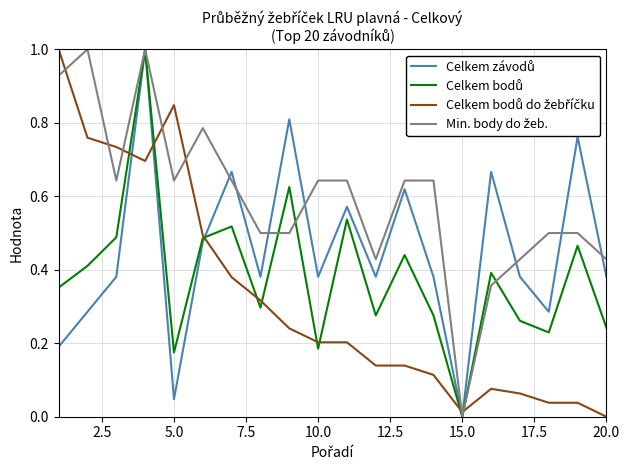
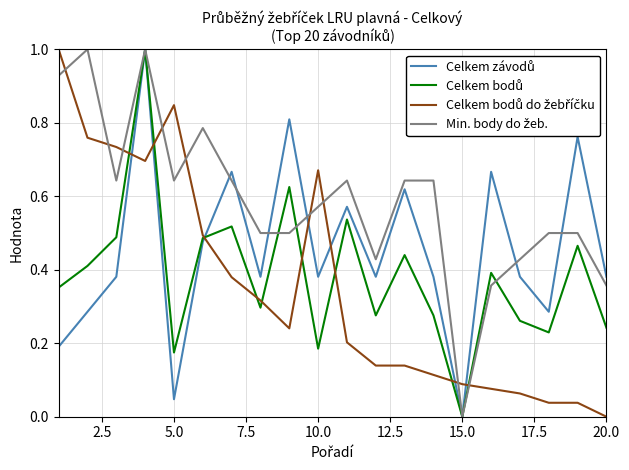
  {
    "Celkem závodů": {
      "5.0": 0.05,
      "10.0": 0.38,
      "20.0": 0.38
    },
    "Celkem bodů": {
      "5.0": 0.17,
      "10.0": 0.19,
      "20.0": 0.24
    },
    "Celkem bodů do žebříčku": {
      "5.0": 0.85,
-     "10.0": 0.20,
-     "15.0": 0.01,
+     "10.0": 0.67,
+     "15.0": 0.09,
      "20.0": 0.00
    },
    "Min. body do žeb.": {
      "5.0": 0.64,
-     "10.0": 0.64,
-     "20.0": 0.43
+     "10.0": 0.57,
+     "20.0": 0.36
    }
  }
